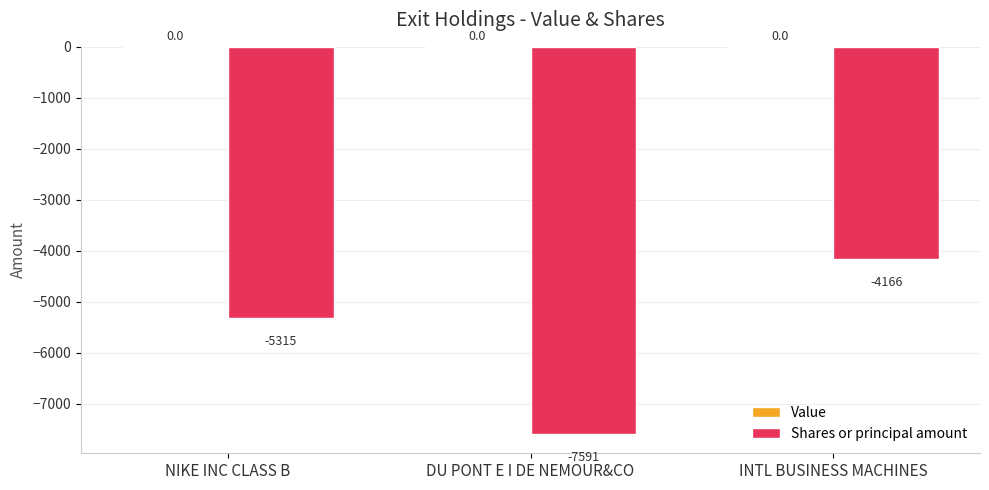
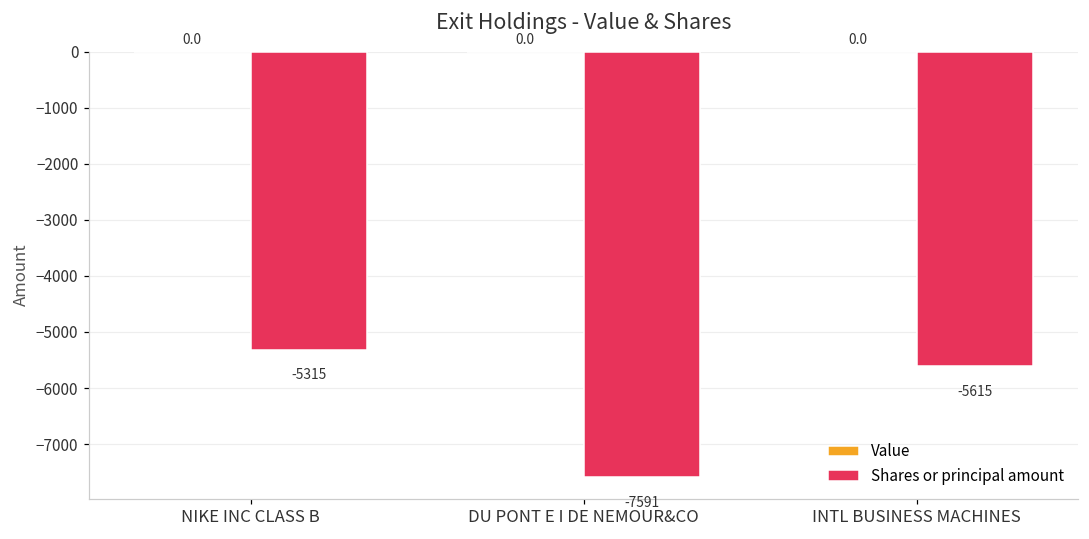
  {
    "Value": {
      "NIKE INC CLASS B": 0.0,
      "DU PONT E I DE NEMOUR&CO": 0.0,
      "INTL BUSINESS MACHINES": 0.0
    },
    "Shares or principal amount": {
      "NIKE INC CLASS B": -5315,
      "DU PONT E I DE NEMOUR&CO": -7591,
-     "INTL BUSINESS MACHINES": -4166
+     "INTL BUSINESS MACHINES": -5615
    }
  }
